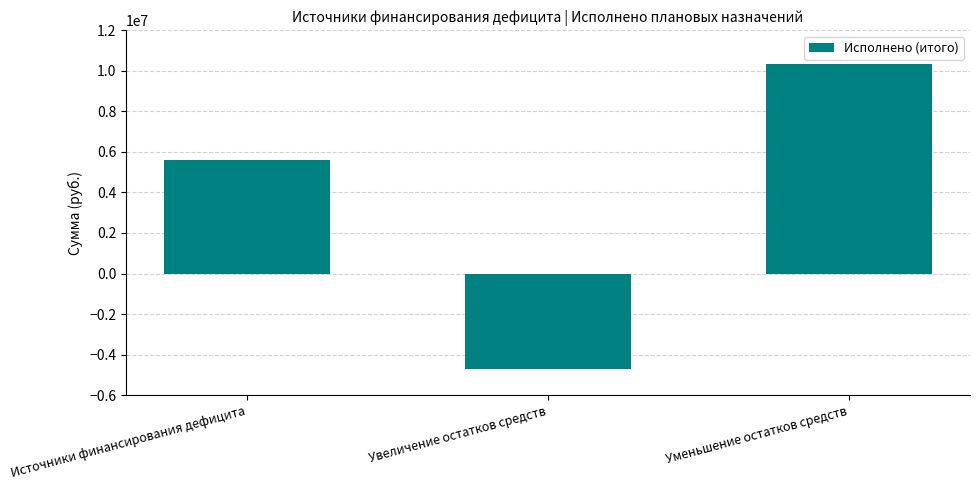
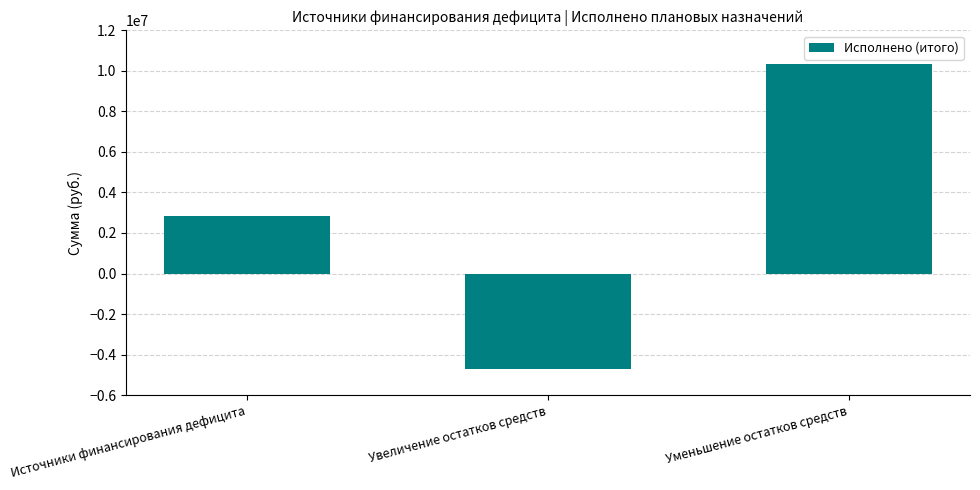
  {
-   "Источники финансирования дефицита": 5600000,
+   "Источники финансирования дефицита": 2800000,
    "Увеличение остатков средств": -4700000,
    "Уменьшение остатков средств": 10300000
  }
